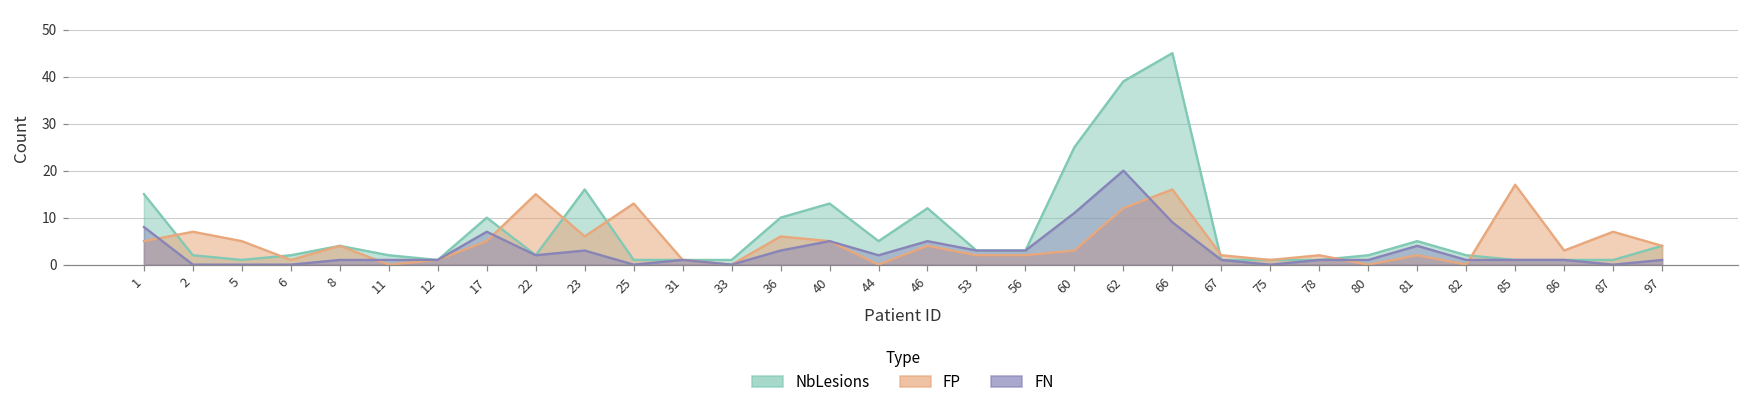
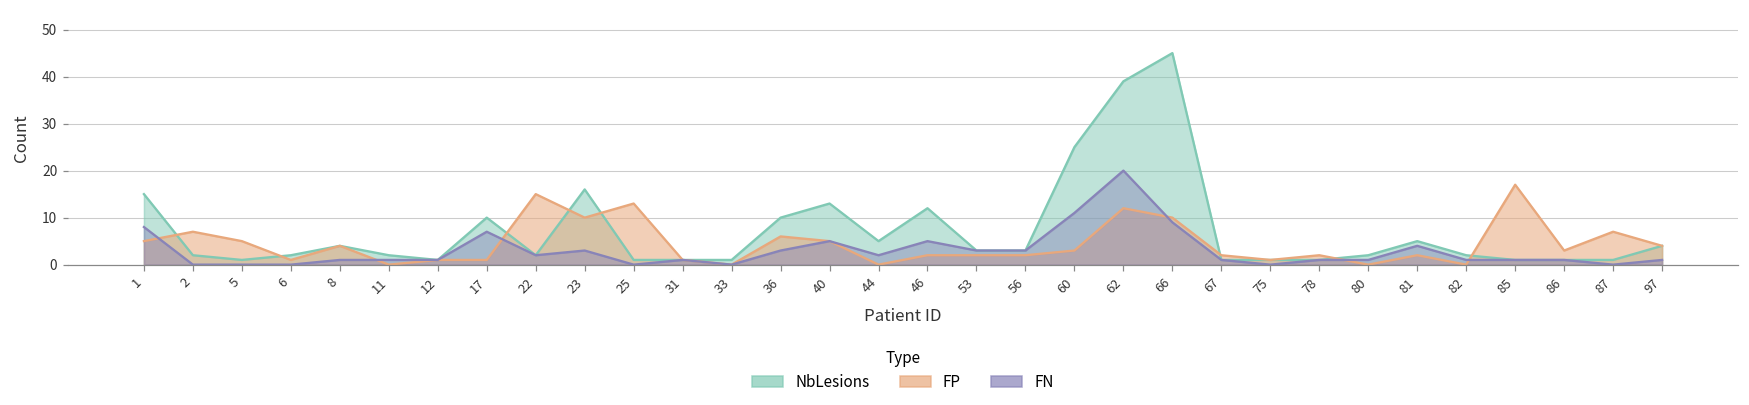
  {
    "FP": {
      "1": 5,
      "2": 7,
      "5": 5,
      "6": 1,
      "11": 0,
-     "17": 5,
+     "17": 1,
      "22": 15,
-     "23": 6,
+     "23": 10,
      "25": 13,
      "36": 6,
      "44": 0,
-     "46": 4,
+     "46": 2,
      "53": 2,
      "56": 2,
      "60": 3,
      "62": 12,
-     "66": 16,
+     "66": 10,
      "67": 2,
      "78": 2,
      "80": 0,
      "81": 2,
      "82": 0,
      "85": 17,
      "86": 3,
      "87": 7
    }
  }
